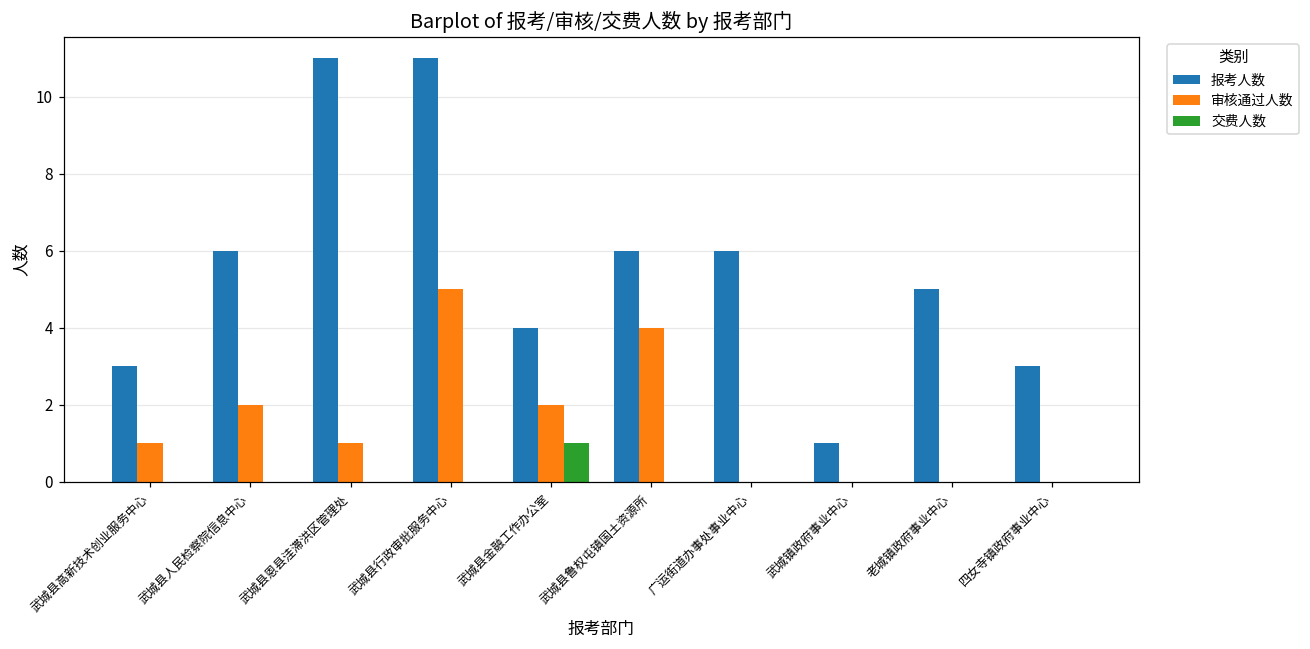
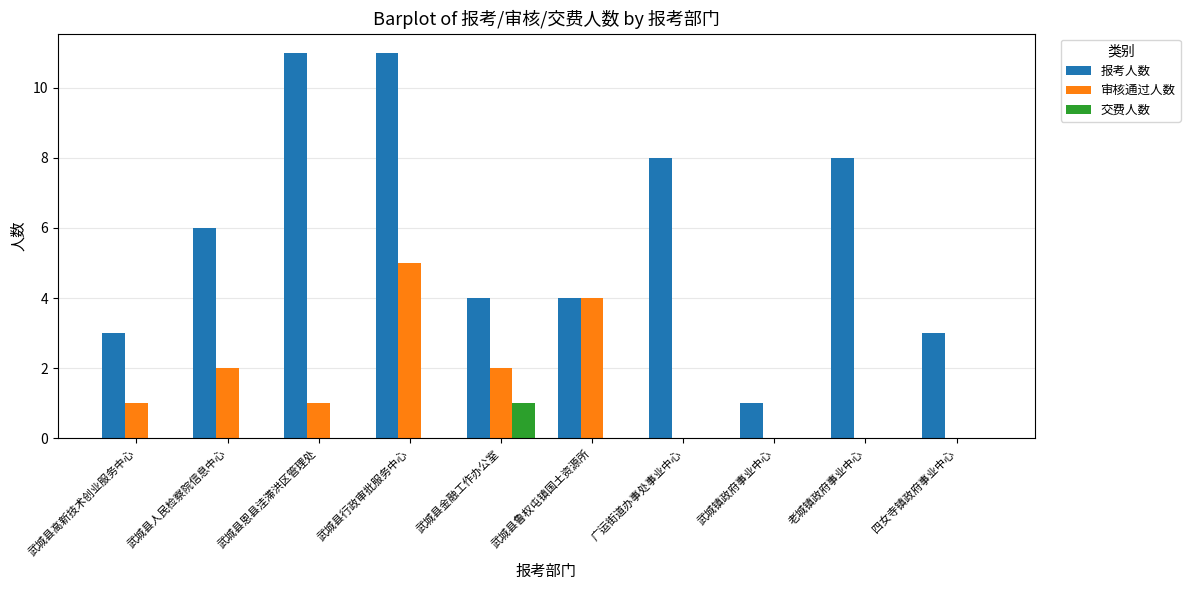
  {
    "报考人数": {
      "武城县高新技术创业服务中心": 3,
      "武城县人民检察院信息中心": 6,
      "武城县恩县洼滞洪区管理处": 11,
      "武城县行政审批服务中心": 11,
      "武城县金融工作办公室": 4,
-     "武城县鲁权屯镇国土资源所": 6,
-     "广运街道办事处事业中心": 6,
+     "武城县鲁权屯镇国土资源所": 4,
+     "广运街道办事处事业中心": 8,
      "武城镇政府事业中心": 1,
-     "老城镇政府事业中心": 5,
+     "老城镇政府事业中心": 8,
      "四女寺镇政府事业中心": 3
    },
    "审核通过人数": {
      "武城县高新技术创业服务中心": 1,
      "武城县人民检察院信息中心": 2,
      "武城县恩县洼滞洪区管理处": 1,
      "武城县行政审批服务中心": 5,
      "武城县金融工作办公室": 2,
      "武城县鲁权屯镇国土资源所": 4,
      "广运街道办事处事业中心": 0,
      "武城镇政府事业中心": 0,
      "老城镇政府事业中心": 0,
      "四女寺镇政府事业中心": 0
    },
    "交费人数": {
      "武城县高新技术创业服务中心": 0,
      "武城县人民检察院信息中心": 0,
      "武城县恩县洼滞洪区管理处": 0,
      "武城县行政审批服务中心": 0,
      "武城县金融工作办公室": 1,
      "武城县鲁权屯镇国土资源所": 0,
      "广运街道办事处事业中心": 0,
      "武城镇政府事业中心": 0,
      "老城镇政府事业中心": 0,
      "四女寺镇政府事业中心": 0
    }
  }
